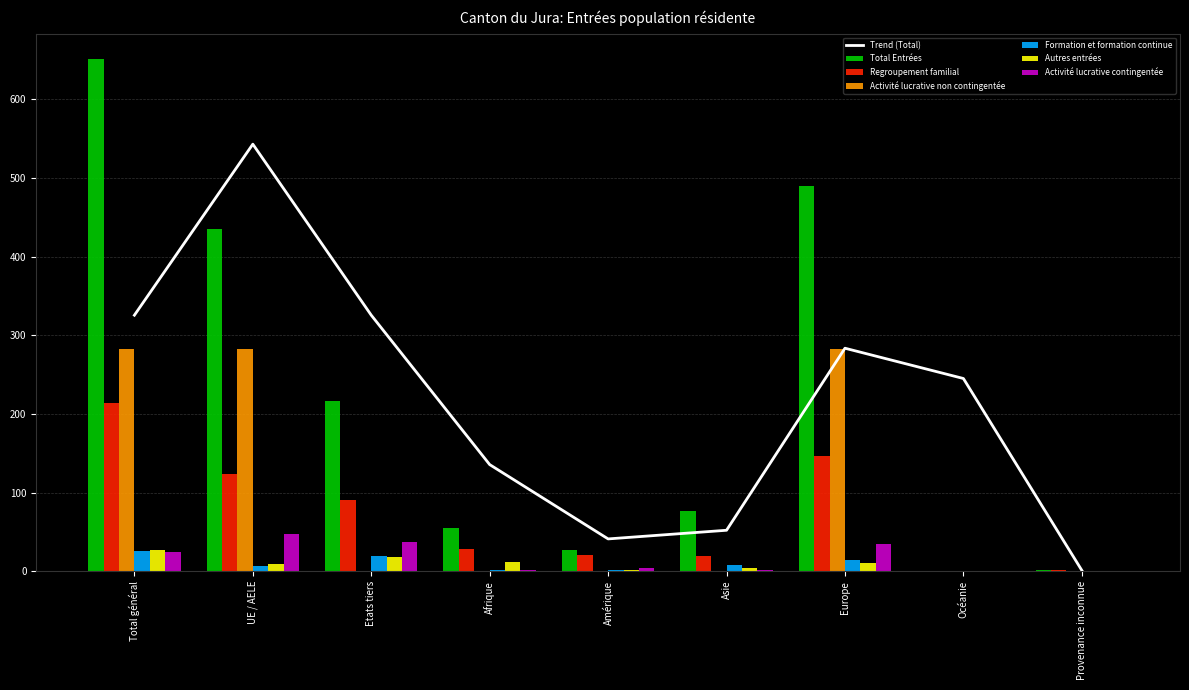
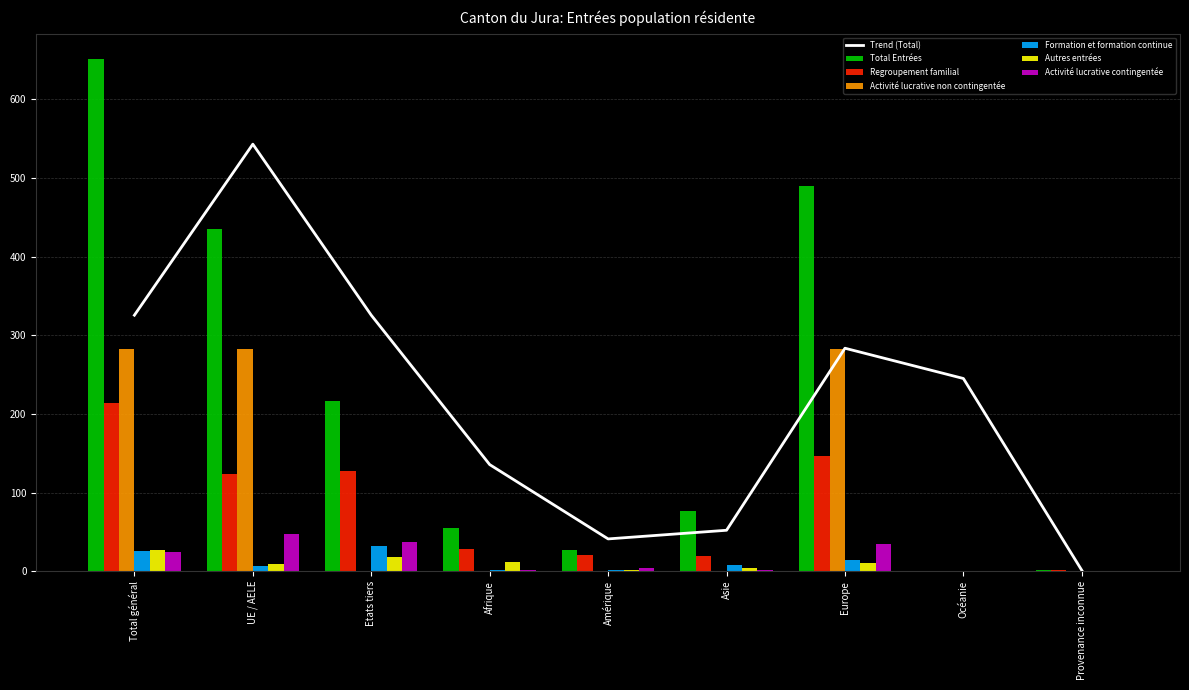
  {
    "Total Entrées": {
      "Total général": 650,
      "UE / AELE": 440,
      "Etats tiers": 220,
      "Afrique": 60,
      "Amérique": 30,
      "Asie": 80,
      "Europe": 490,
      "Océanie": 0
    },
    "Trend (Total)": {
      "Total général": 330,
      "UE / AELE": 540,
      "Etats tiers": 330,
      "Afrique": 140,
      "Amérique": 40,
      "Asie": 50,
      "Europe": 280,
      "Océanie": 250,
      "Provenance inconnue": 0
    },
    "Regroupement familial": {
      "Total général": 210,
      "UE / AELE": 120,
-     "Etats tiers": 90,
+     "Etats tiers": 130,
      "Afrique": 30,
      "Amérique": 20,
      "Asie": 20,
      "Europe": 150,
      "Océanie": 0
    },
    "Activité lucrative non contingentée": {
      "Total général": 280,
      "UE / AELE": 280,
      "Etats tiers": 0,
      "Afrique": 0,
      "Amérique": 0,
      "Asie": 0,
      "Europe": 280,
      "Océanie": 0,
      "Provenance inconnue": 0
    },
    "Formation et formation continue": {
      "Total général": 30,
      "UE / AELE": 10,
-     "Etats tiers": 20,
+     "Etats tiers": 30,
      "Asie": 10,
      "Europe": 10,
      "Océanie": 0,
      "Provenance inconnue": 0
    },
    "Autres entrées": {
      "Total général": 30,
      "UE / AELE": 10,
      "Etats tiers": 20,
      "Afrique": 10,
      "Asie": 0,
      "Europe": 10,
      "Océanie": 0,
      "Provenance inconnue": 0
    },
    "Activité lucrative contingentée": {
      "Total général": 20,
      "UE / AELE": 50,
      "Etats tiers": 40,
      "Amérique": 0,
      "Europe": 40,
      "Océanie": 0,
      "Provenance inconnue": 0
    }
  }
